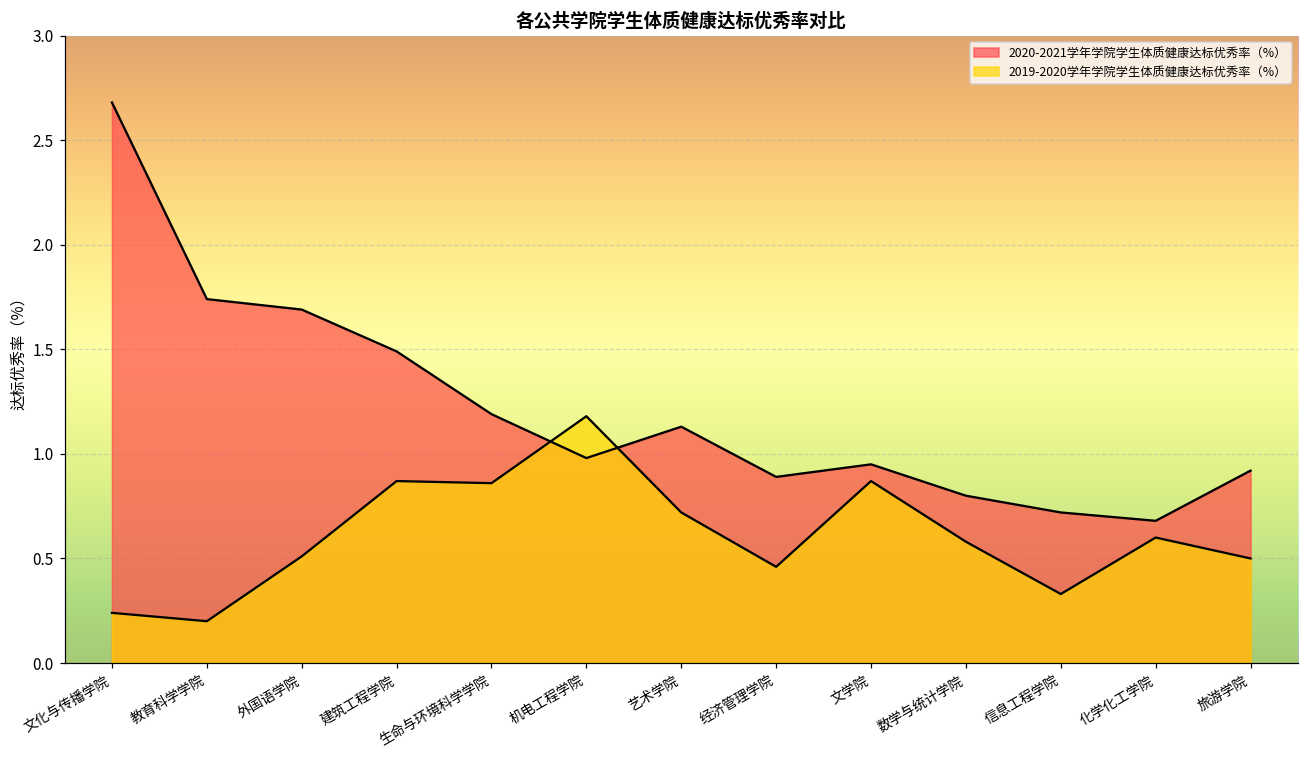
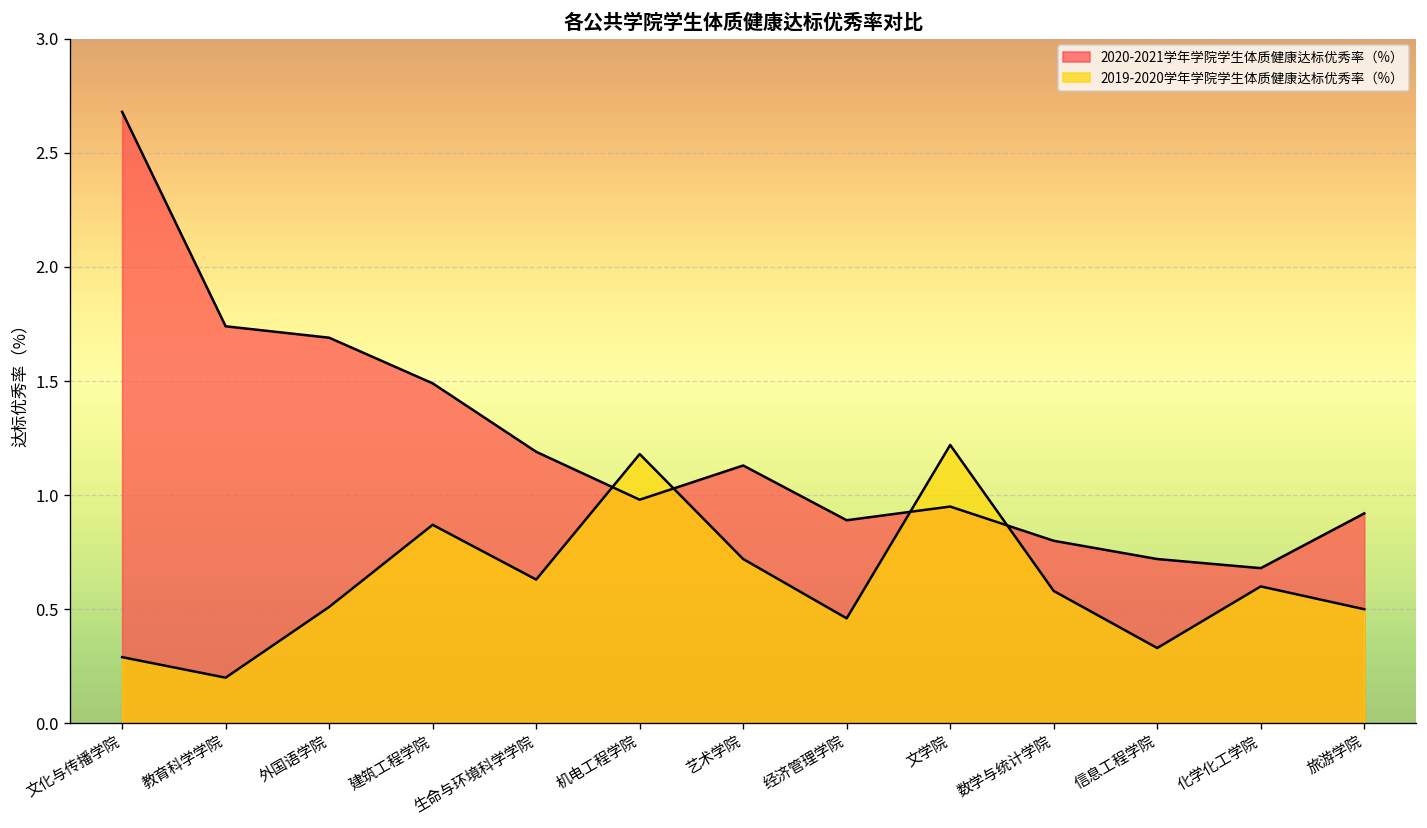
  {
    "2020-2021学年学院学生体质健康达标优秀率（%）": {
      "文化与传播学院": 2.68,
      "教育科学学院": 1.74,
      "外国语学院": 1.69,
      "建筑工程学院": 1.49,
      "生命与环境科学学院": 1.19,
      "机电工程学院": 0.98,
      "艺术学院": 1.13,
      "经济管理学院": 0.89,
      "文学院": 0.95,
      "数学与统计学院": 0.80,
      "信息工程学院": 0.72,
      "化学化工学院": 0.68,
      "旅游学院": 0.92
    },
    "2019-2020学年学院学生体质健康达标优秀率（%）": {
-     "文化与传播学院": 0.24,
+     "文化与传播学院": 0.29,
      "教育科学学院": 0.20,
      "外国语学院": 0.51,
      "建筑工程学院": 0.87,
-     "生命与环境科学学院": 0.86,
+     "生命与环境科学学院": 0.63,
      "机电工程学院": 1.18,
      "艺术学院": 0.72,
      "经济管理学院": 0.46,
-     "文学院": 0.87,
+     "文学院": 1.22,
      "数学与统计学院": 0.58,
      "信息工程学院": 0.33,
      "化学化工学院": 0.60,
      "旅游学院": 0.50
    }
  }
